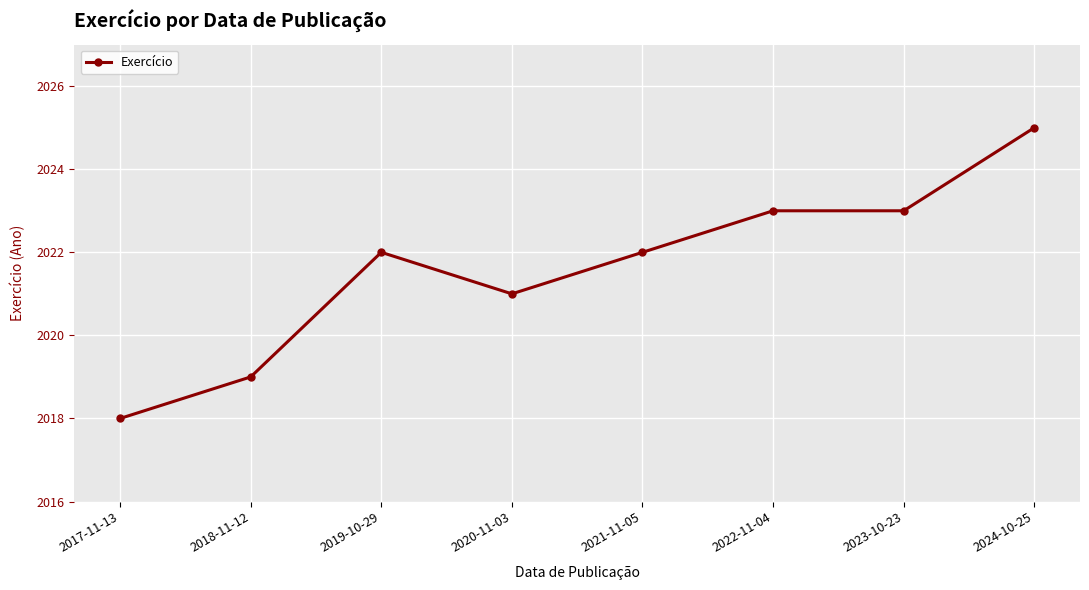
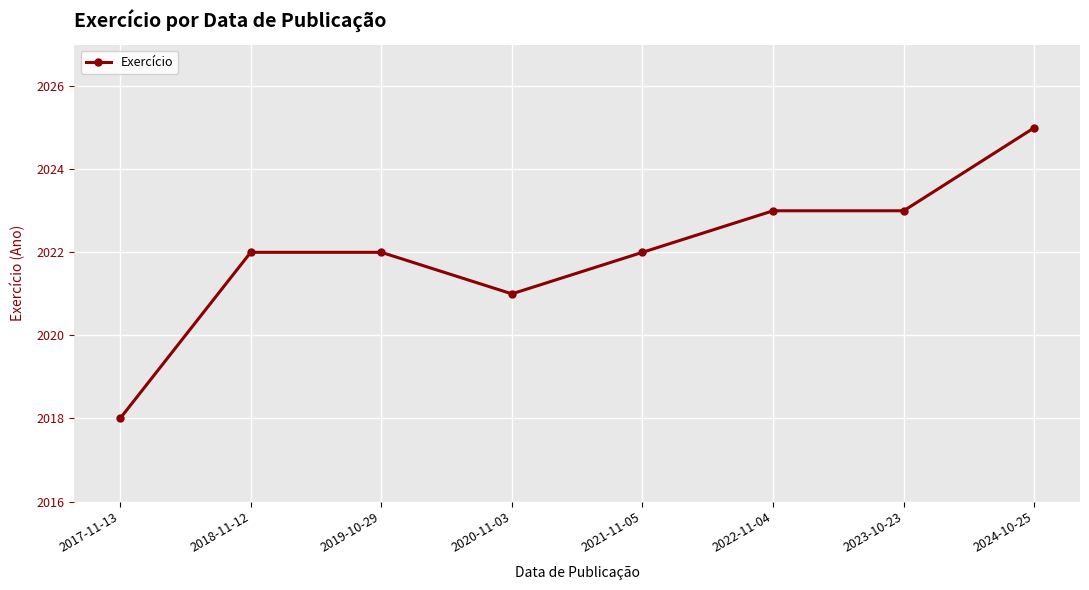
  {
    "2017-11-13": 2018,
-   "2018-11-12": 2019,
+   "2018-11-12": 2022,
    "2019-10-29": 2022,
    "2020-11-03": 2021,
    "2021-11-05": 2022,
    "2022-11-04": 2023,
    "2023-10-23": 2023,
    "2024-10-25": 2025
  }
